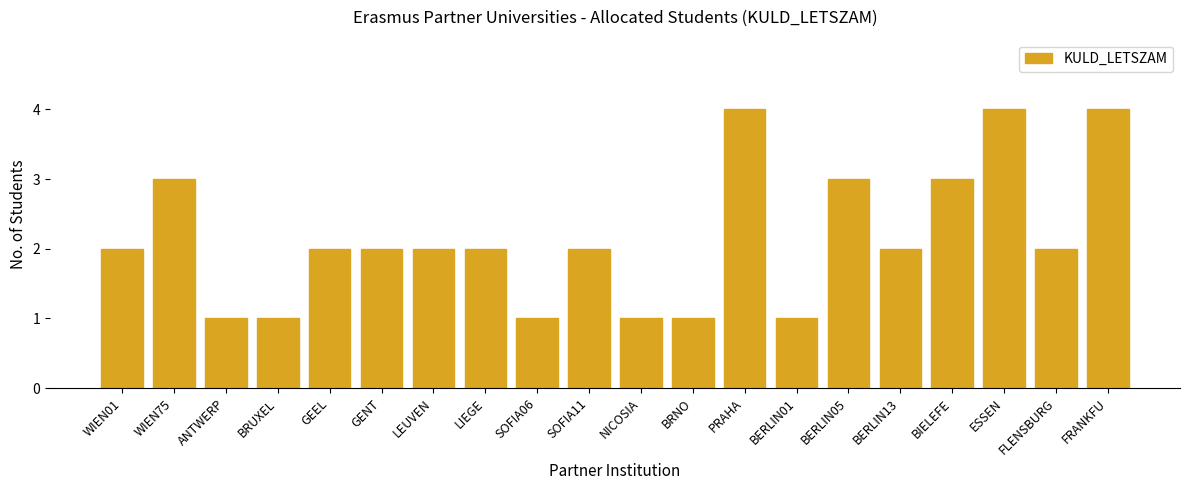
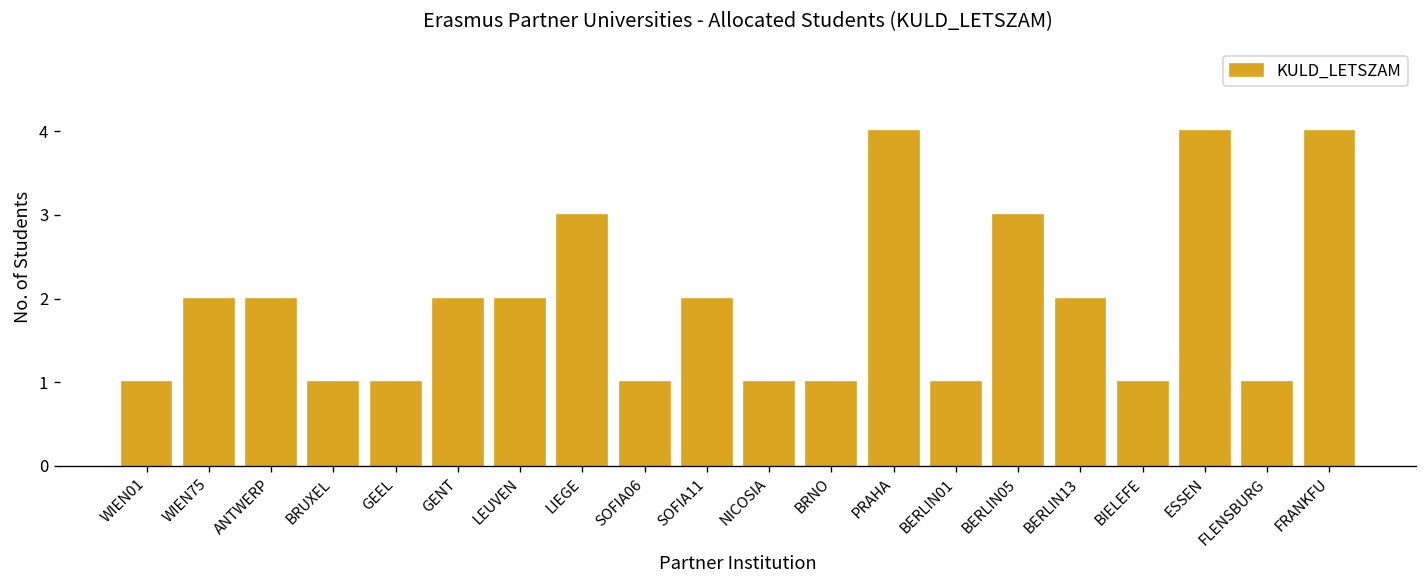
  {
-   "WIEN01": 2,
-   "WIEN75": 3,
-   "ANTWERP": 1,
+   "WIEN01": 1,
+   "WIEN75": 2,
+   "ANTWERP": 2,
    "BRUXEL": 1,
-   "GEEL": 2,
+   "GEEL": 1,
    "GENT": 2,
    "LEUVEN": 2,
-   "LIEGE": 2,
+   "LIEGE": 3,
    "SOFIA06": 1,
    "SOFIA11": 2,
    "NICOSIA": 1,
    "BRNO": 1,
    "PRAHA": 4,
    "BERLIN01": 1,
    "BERLIN05": 3,
    "BERLIN13": 2,
-   "BIELEFE": 3,
+   "BIELEFE": 1,
    "ESSEN": 4,
-   "FLENSBURG": 2,
+   "FLENSBURG": 1,
    "FRANKFU": 4
  }
